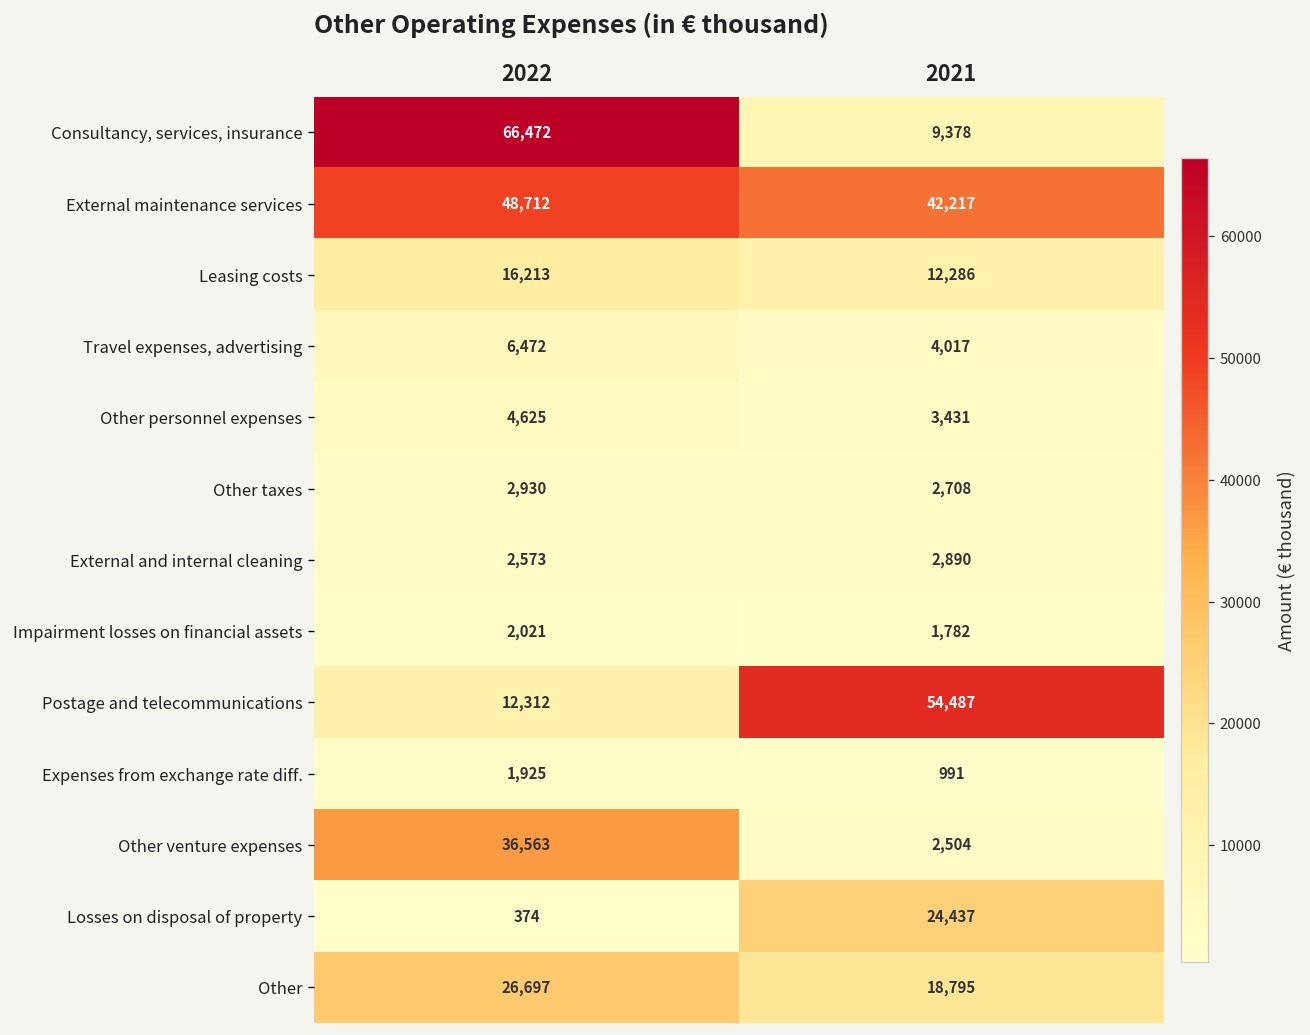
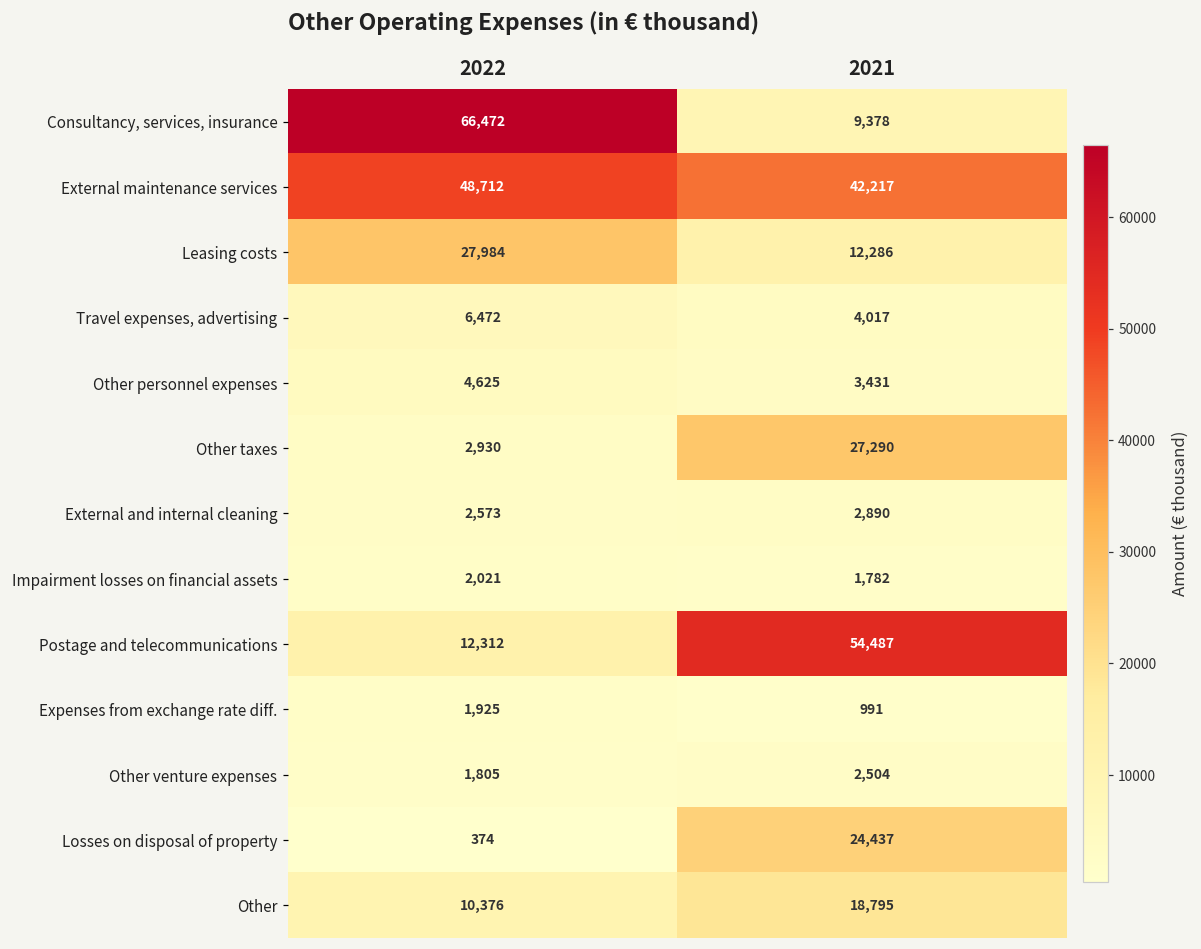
  {
    "Consultancy, services, insurance": {
      "2022": "66,472",
      "2021": "9,378"
    },
    "External maintenance services": {
      "2022": "48,712",
      "2021": "42,217"
    },
    "Leasing costs": {
-     "2022": "16,213",
+     "2022": "27,984",
      "2021": "12,286"
    },
    "Travel expenses, advertising": {
      "2022": "6,472",
      "2021": "4,017"
    },
    "Other personnel expenses": {
      "2022": "4,625",
      "2021": "3,431"
    },
    "Other taxes": {
      "2022": "2,930",
-     "2021": "2,708"
+     "2021": "27,290"
    },
    "External and internal cleaning": {
      "2022": "2,573",
      "2021": "2,890"
    },
    "Impairment losses on financial assets": {
      "2022": "2,021",
      "2021": "1,782"
    },
    "Postage and telecommunications": {
      "2022": "12,312",
      "2021": "54,487"
    },
    "Expenses from exchange rate diff.": {
      "2022": "1,925",
      "2021": "991"
    },
    "Other venture expenses": {
-     "2022": "36,563",
+     "2022": "1,805",
      "2021": "2,504"
    },
    "Losses on disposal of property": {
      "2022": "374",
      "2021": "24,437"
    },
    "Other": {
-     "2022": "26,697",
+     "2022": "10,376",
      "2021": "18,795"
    }
  }
